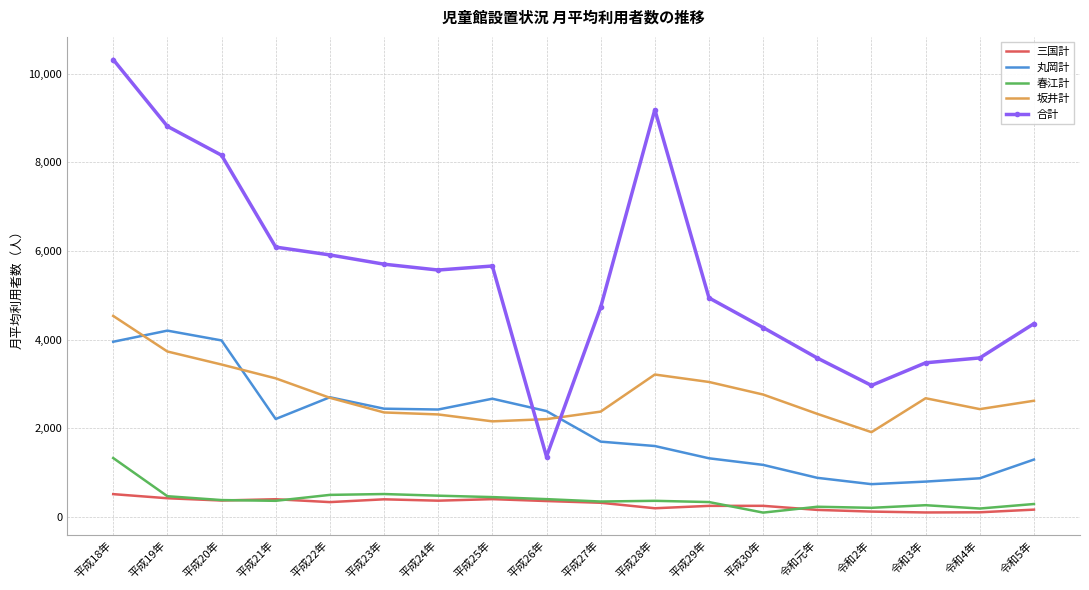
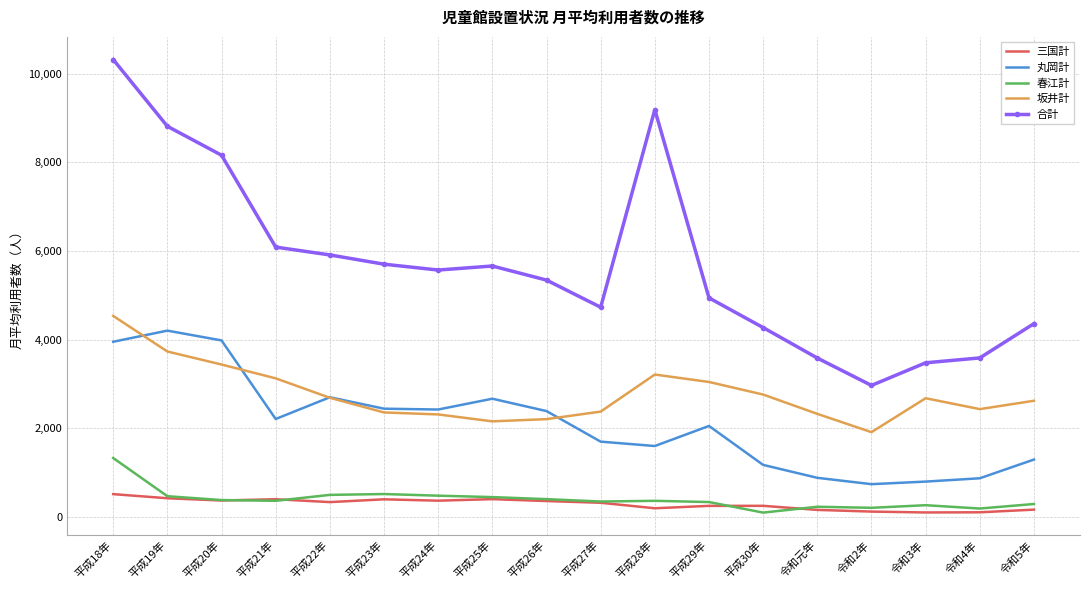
  {
    "三国計": {
      "平成18年": "500",
      "平成22年": "300",
      "平成23年": "400",
      "平成24年": "400",
      "平成28年": "200",
      "平成29年": "200",
      "平成30年": "200",
      "令和元年": "200",
      "令和2年": "100",
      "令和3年": "100",
      "令和4年": "100",
      "令和5年": "200"
    },
    "丸岡計": {
      "平成18年": "4,000",
      "平成19年": "4,200",
      "平成20年": "4,000",
      "平成21年": "2,200",
      "平成23年": "2,400",
      "平成24年": "2,400",
      "平成25年": "2,700",
      "平成26年": "2,400",
      "平成27年": "1,700",
      "平成28年": "1,600",
-     "平成29年": "1,300",
+     "平成29年": "2,100",
      "平成30年": "1,200",
      "令和元年": "900",
      "令和2年": "700",
      "令和3年": "800",
      "令和4年": "900",
      "令和5年": "1,300"
    },
    "春江計": {
      "平成18年": "1,300",
      "平成22年": "500",
      "平成23年": "500",
      "平成24年": "500",
      "平成28年": "400",
      "平成29年": "300",
      "平成30年": "100",
      "令和元年": "200",
      "令和2年": "200",
      "令和3年": "300",
      "令和4年": "200",
      "令和5年": "300"
    },
    "坂井計": {
      "平成18年": "4,500",
      "平成19年": "3,700",
      "平成20年": "3,400",
      "平成21年": "3,100",
      "平成23年": "2,400",
      "平成24年": "2,300",
      "平成25年": "2,200",
      "平成26年": "2,200",
      "平成27年": "2,400",
      "平成28年": "3,200",
      "平成29年": "3,000",
      "平成30年": "2,800",
      "令和元年": "2,300",
      "令和2年": "1,900",
      "令和3年": "2,700",
      "令和4年": "2,400",
      "令和5年": "2,600"
    },
    "合計": {
      "平成18年": "10,300",
      "平成19年": "8,800",
      "平成20年": "8,200",
      "平成21年": "6,100",
      "平成22年": "5,900",
      "平成23年": "5,700",
      "平成24年": "5,600",
      "平成25年": "5,700",
-     "平成26年": "1,400",
+     "平成26年": "5,300",
      "平成27年": "4,700",
      "平成28年": "9,200",
      "平成29年": "4,900",
      "平成30年": "4,300",
      "令和元年": "3,600",
      "令和2年": "3,000",
      "令和3年": "3,500",
      "令和4年": "3,600",
      "令和5年": "4,400"
    }
  }
